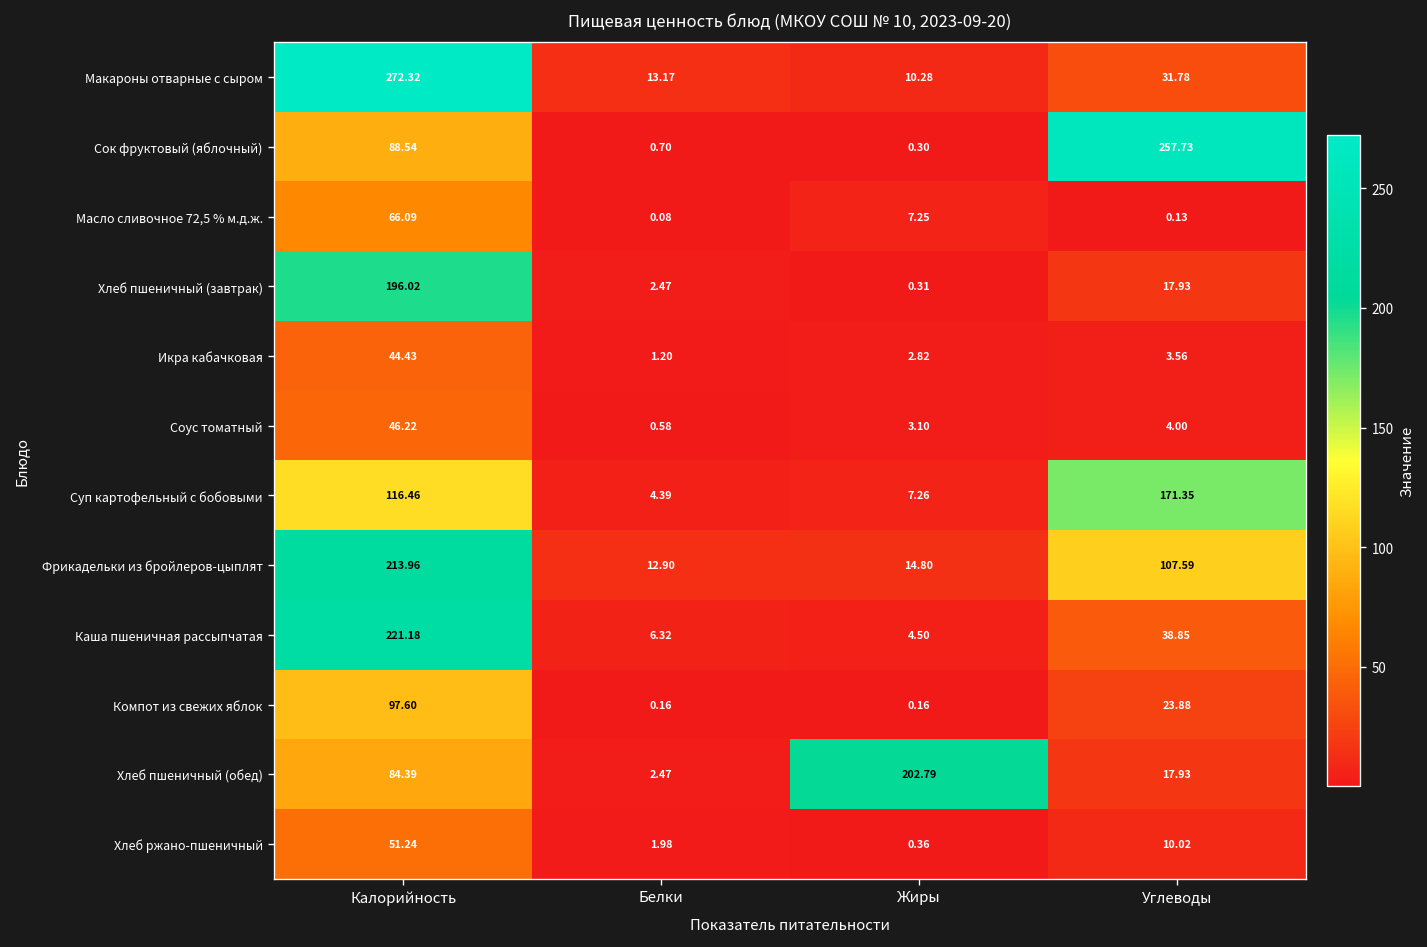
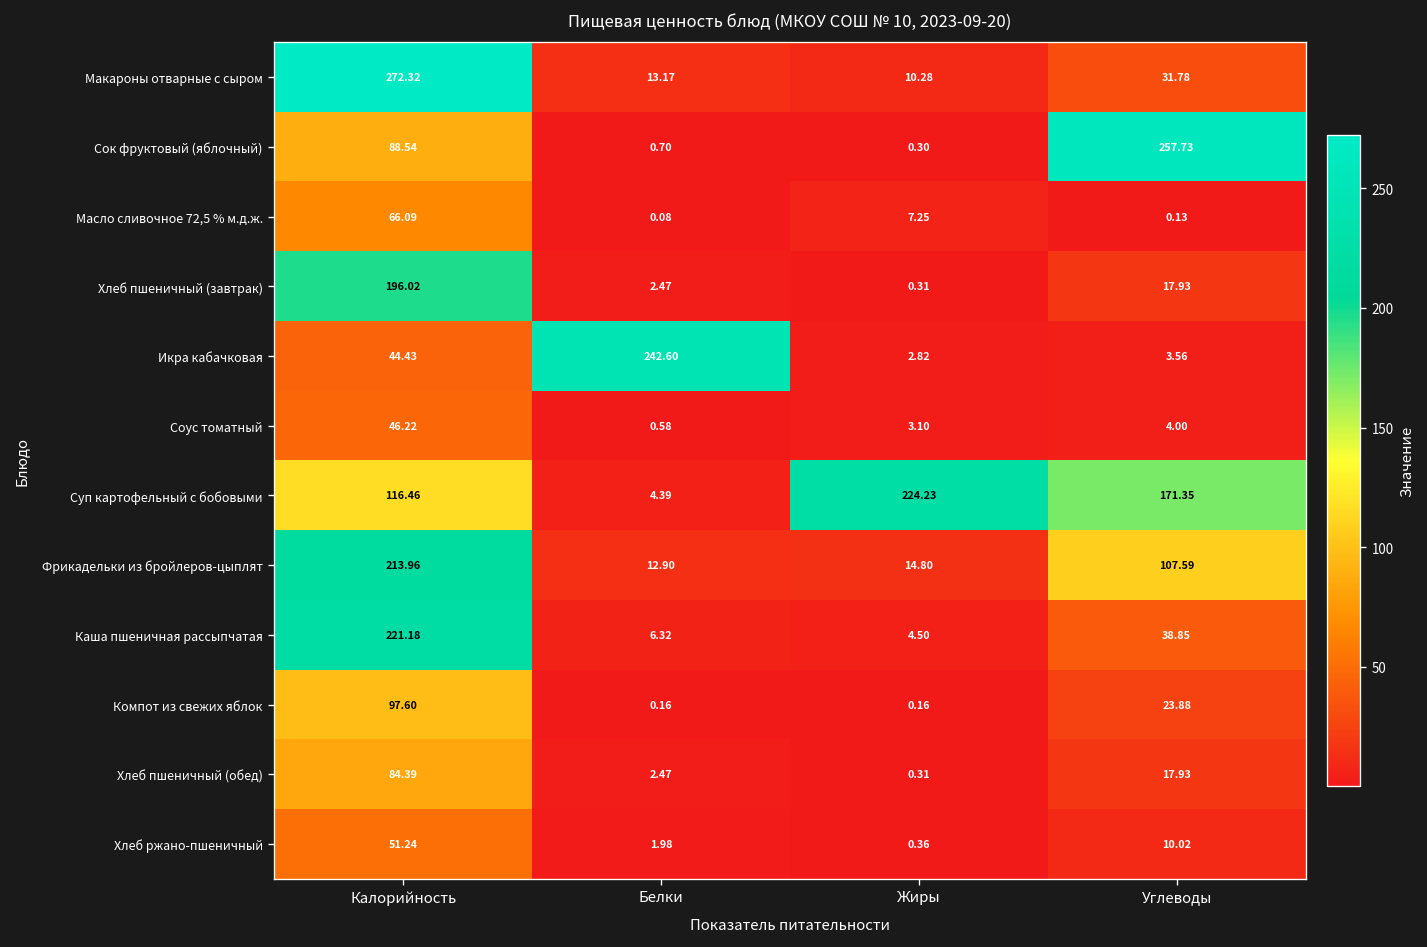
  {
    "Макароны отварные с сыром": {
      "Калорийность": 272.32,
      "Белки": 13.17,
      "Жиры": 10.28,
      "Углеводы": 31.78
    },
    "Сок фруктовый (яблочный)": {
      "Калорийность": 88.54,
      "Белки": 0.70,
      "Жиры": 0.30,
      "Углеводы": 257.73
    },
    "Масло сливочное 72,5 % м.д.ж.": {
      "Калорийность": 66.09,
      "Белки": 0.08,
      "Жиры": 7.25,
      "Углеводы": 0.13
    },
    "Хлеб пшеничный (завтрак)": {
      "Калорийность": 196.02,
      "Белки": 2.47,
      "Жиры": 0.31,
      "Углеводы": 17.93
    },
    "Икра кабачковая": {
      "Калорийность": 44.43,
-     "Белки": 1.20,
+     "Белки": 242.60,
      "Жиры": 2.82,
      "Углеводы": 3.56
    },
    "Соус томатный": {
      "Калорийность": 46.22,
      "Белки": 0.58,
      "Жиры": 3.10,
      "Углеводы": 4.00
    },
    "Суп картофельный с бобовыми": {
      "Калорийность": 116.46,
      "Белки": 4.39,
-     "Жиры": 7.26,
+     "Жиры": 224.23,
      "Углеводы": 171.35
    },
    "Фрикадельки из бройлеров-цыплят": {
      "Калорийность": 213.96,
      "Белки": 12.90,
      "Жиры": 14.80,
      "Углеводы": 107.59
    },
    "Каша пшеничная рассыпчатая": {
      "Калорийность": 221.18,
      "Белки": 6.32,
      "Жиры": 4.50,
      "Углеводы": 38.85
    },
    "Компот из свежих яблок": {
      "Калорийность": 97.60,
      "Белки": 0.16,
      "Жиры": 0.16,
      "Углеводы": 23.88
    },
    "Хлеб пшеничный (обед)": {
      "Калорийность": 84.39,
      "Белки": 2.47,
-     "Жиры": 202.79,
+     "Жиры": 0.31,
      "Углеводы": 17.93
    },
    "Хлеб ржано-пшеничный": {
      "Калорийность": 51.24,
      "Белки": 1.98,
      "Жиры": 0.36,
      "Углеводы": 10.02
    }
  }
